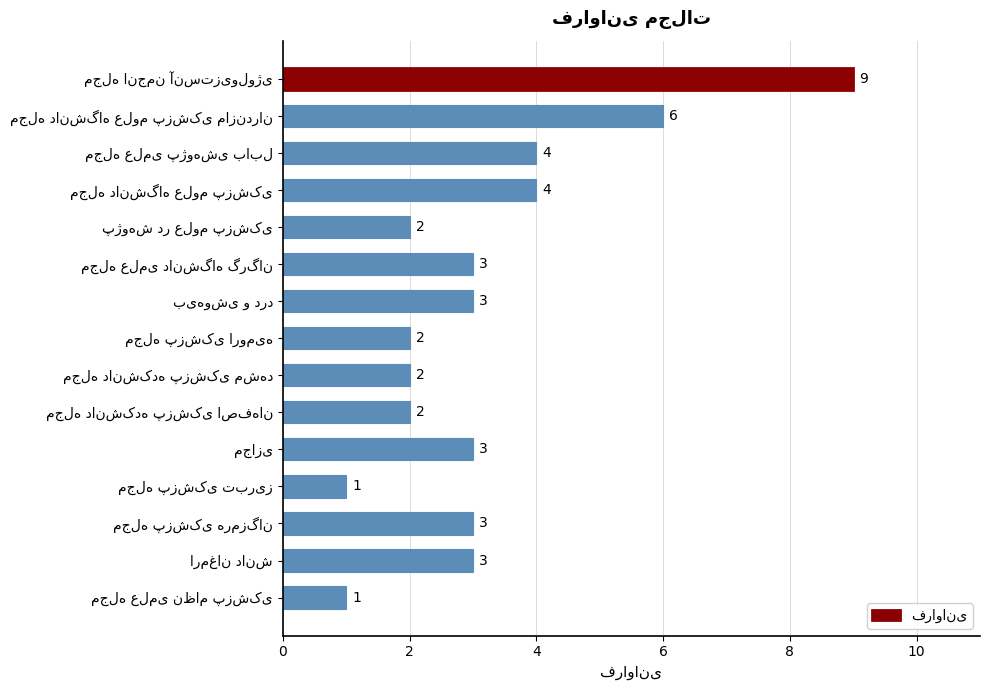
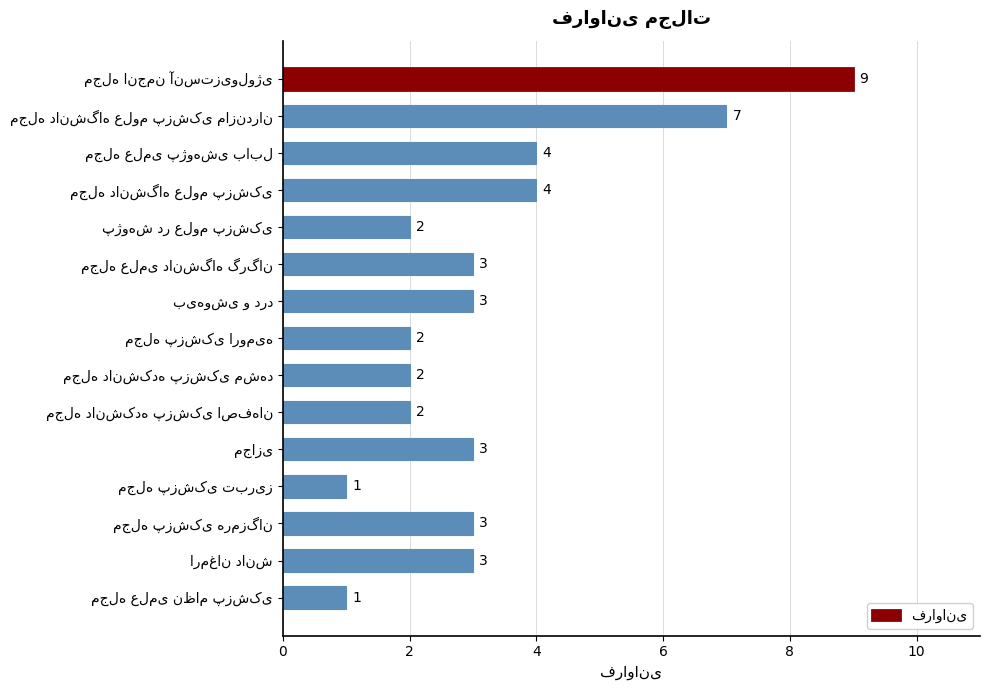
  {
    "مجله انجمن آنستزیولوژی": 9,
-   "مجله دانشگاه علوم پزشکی مازندران": 6,
+   "مجله دانشگاه علوم پزشکی مازندران": 7,
    "مجله علمی پژوهشی بابل": 4,
    "مجله دانشگاه علوم پزشکی": 4,
    "پژوهش در علوم پزشکی": 2,
    "مجله علمی دانشگاه گرگان": 3,
    "بیهوشی و درد": 3,
    "مجله پزشکی ارومیه": 2,
    "مجله دانشکده پزشکی مشهد": 2,
    "مجله دانشکده پزشکی اصفهان": 2,
    "مجازی": 3,
    "مجله پزشکی تبریز": 1,
    "مجله پزشکی هرمزگان": 3,
    "ارمغان دانش": 3,
    "مجله علمی نظام پزشکی": 1
  }
